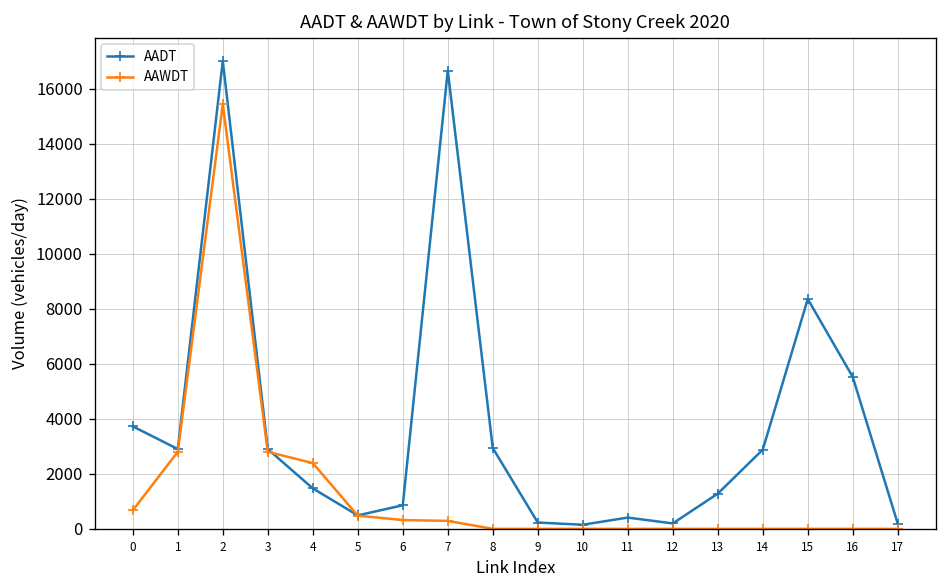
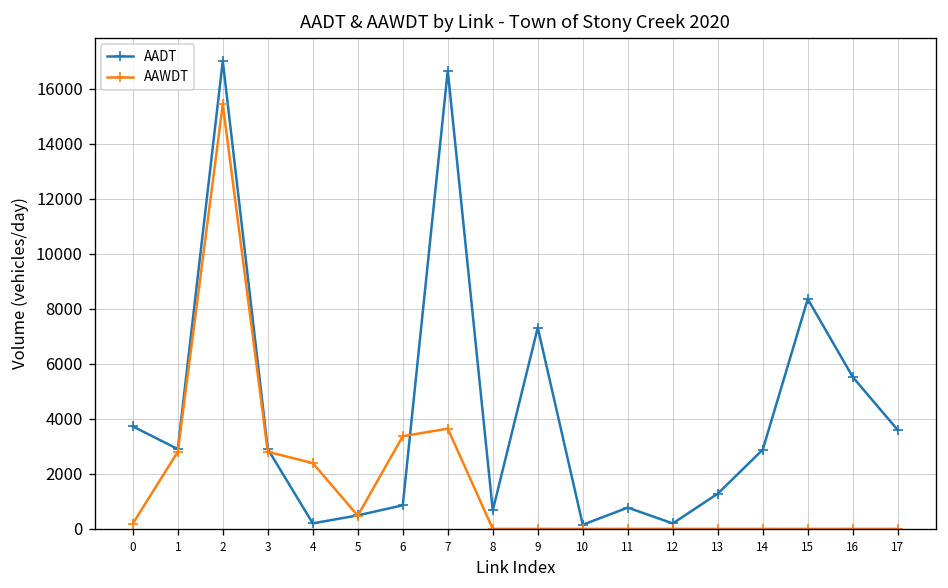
  {
    "AADT": {
      "0": 3700,
      "2": 17000,
-     "4": 1500,
+     "4": 200,
      "6": 900,
      "7": 16700,
-     "8": 2900,
-     "9": 200,
+     "8": 700,
+     "9": 7300,
      "10": 200,
-     "11": 400,
+     "11": 800,
      "12": 200,
      "13": 1300,
      "14": 2900,
      "15": 8400,
      "16": 5500,
-     "17": 200
+     "17": 3600
    },
    "AAWDT": {
-     "0": 700,
+     "0": 200,
      "2": 15400,
      "4": 2400,
-     "6": 300,
-     "7": 300,
+     "6": 3400,
+     "7": 3600,
      "8": 0,
      "9": 0,
      "10": 0,
      "11": 0,
      "12": 0,
      "13": 0,
      "14": 0,
      "15": 0,
      "16": 0,
      "17": 0
    }
  }
